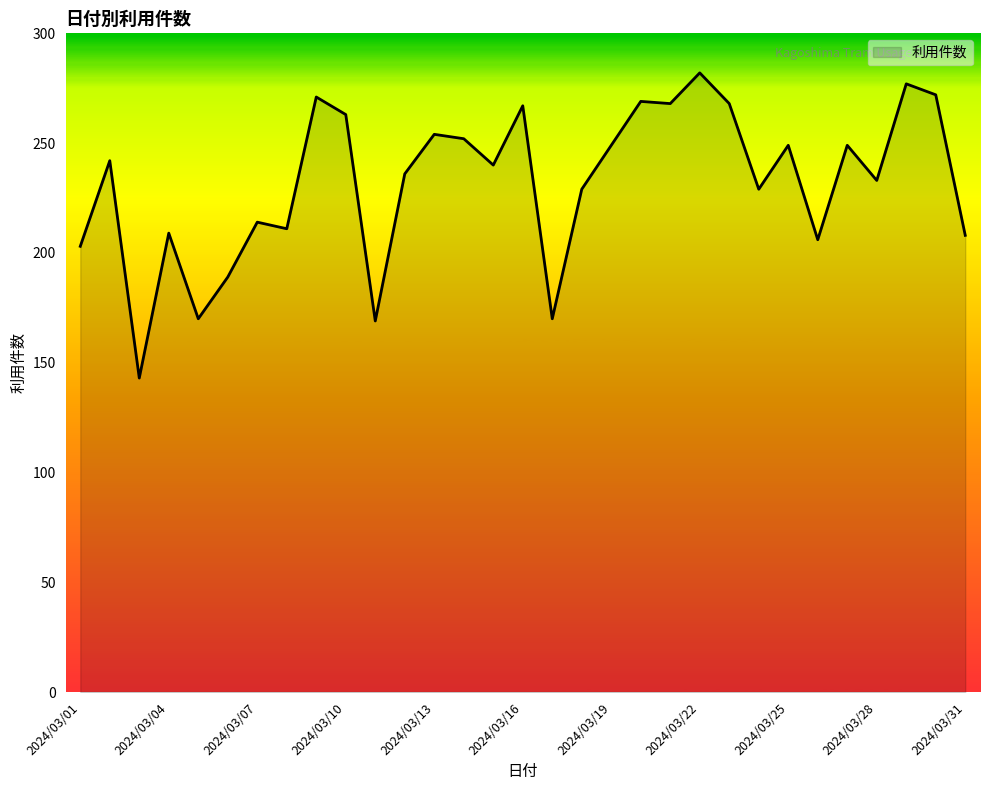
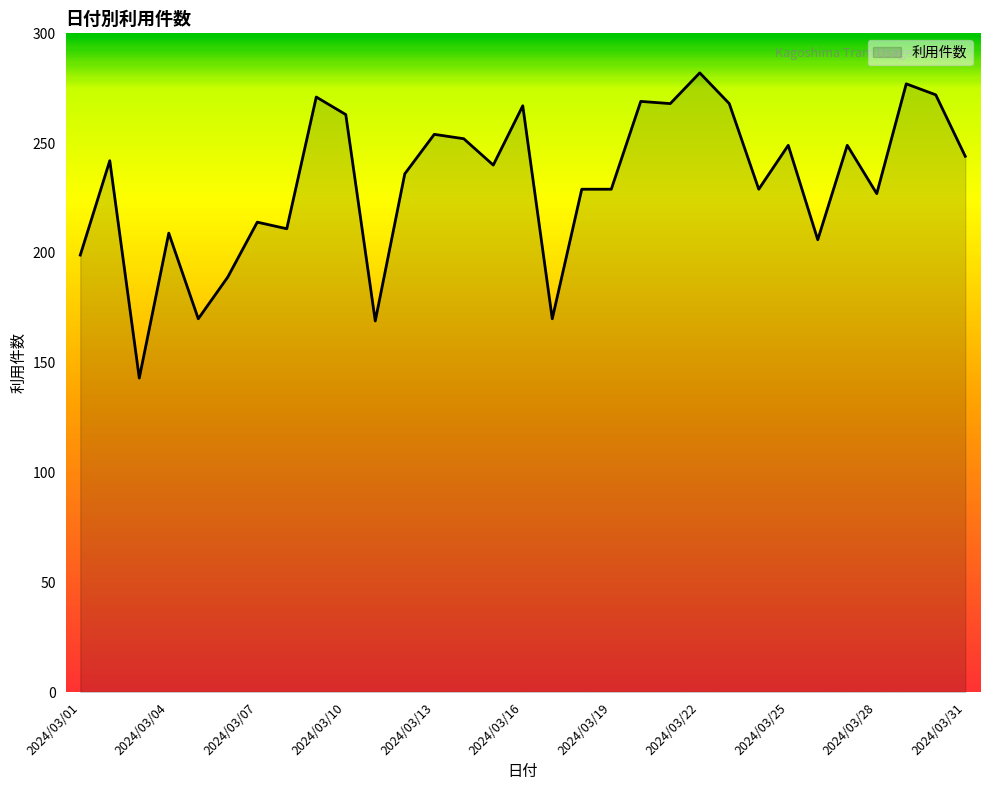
  {
-   "2024/03/01": 203,
+   "2024/03/01": 199,
    "2024/03/04": 209,
    "2024/03/07": 214,
    "2024/03/10": 263,
    "2024/03/13": 254,
    "2024/03/16": 267,
-   "2024/03/19": 249,
+   "2024/03/19": 229,
    "2024/03/22": 282,
    "2024/03/25": 249,
-   "2024/03/28": 233,
-   "2024/03/31": 208
+   "2024/03/28": 227,
+   "2024/03/31": 244
  }
